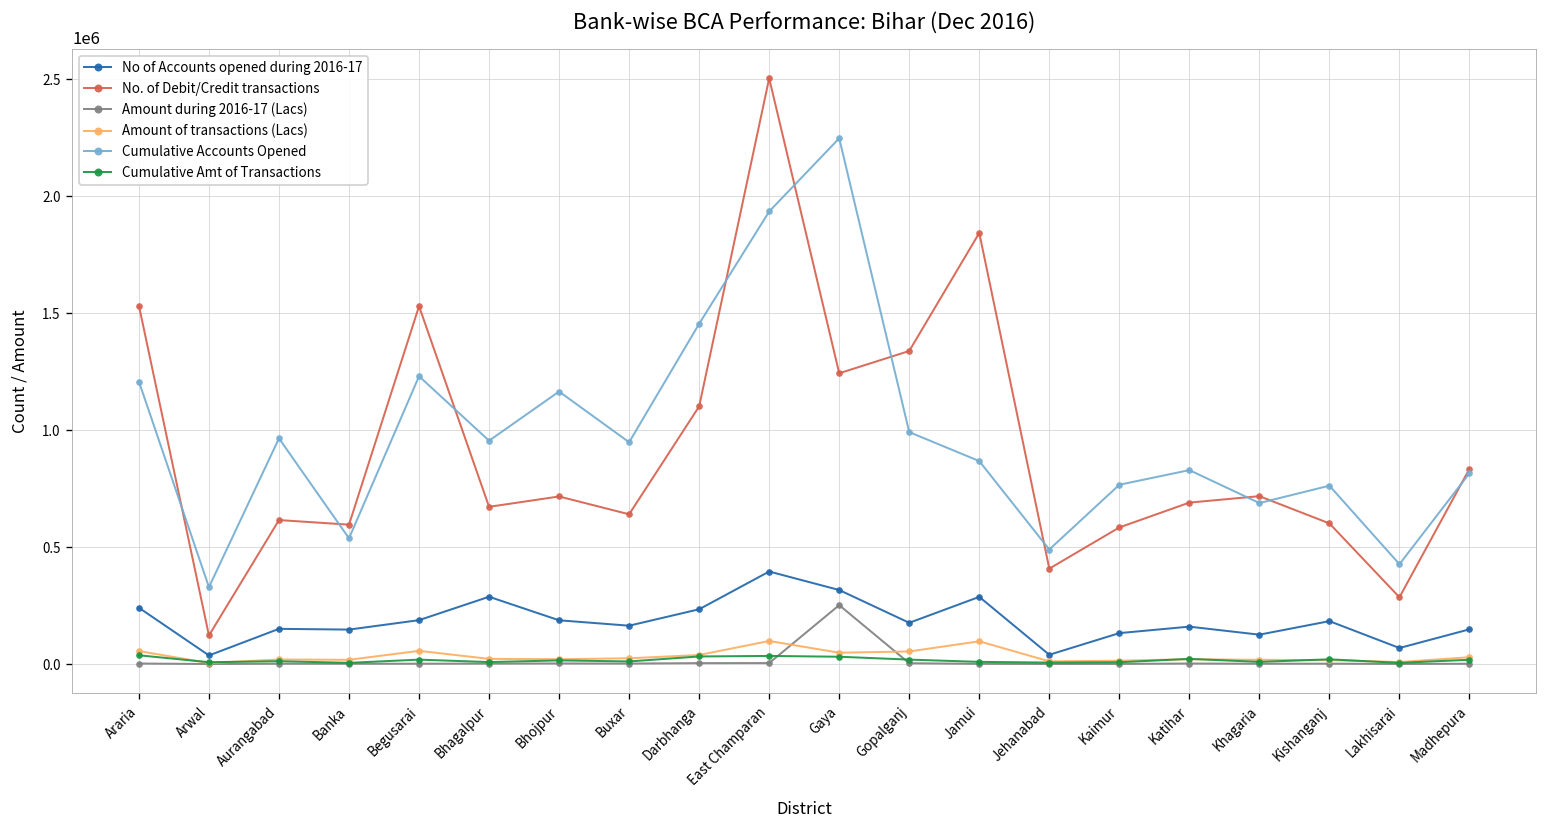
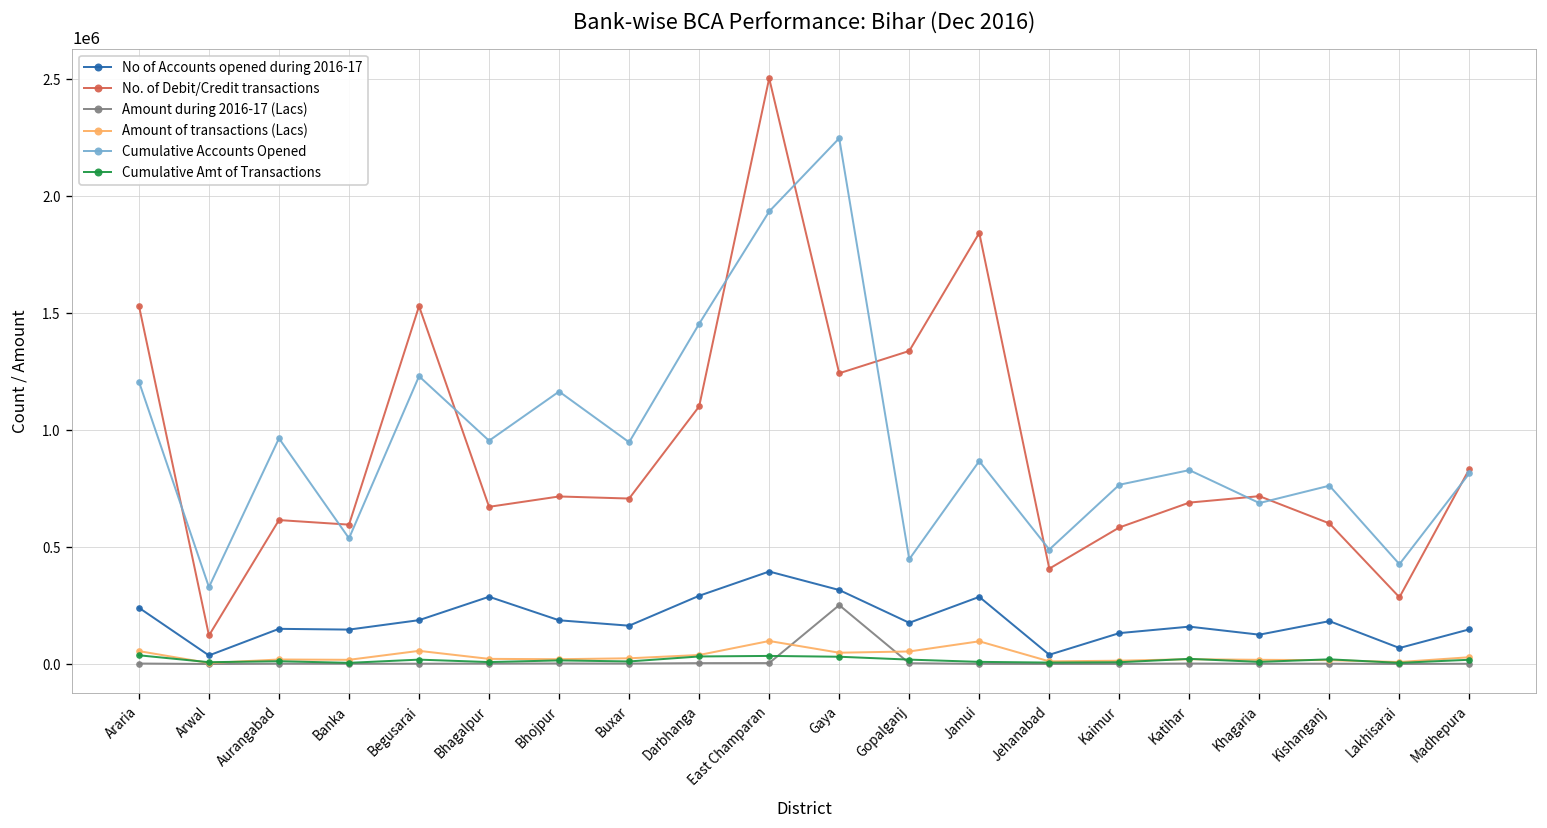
  {
    "No of Accounts opened during 2016-17": {
      "Araria": 240000,
      "Arwal": 40000,
      "Aurangabad": 150000,
      "Banka": 150000,
      "Begusarai": 190000,
      "Bhagalpur": 290000,
      "Bhojpur": 190000,
      "Buxar": 160000,
-     "Darbhanga": 230000,
+     "Darbhanga": 290000,
      "East Champaran": 400000,
      "Gaya": 320000,
      "Gopalganj": 180000,
      "Jamui": 290000,
      "Jehanabad": 40000,
      "Kaimur": 130000,
      "Katihar": 160000,
      "Khagaria": 130000,
      "Kishanganj": 180000,
      "Lakhisarai": 70000,
      "Madhepura": 150000
    },
    "No. of Debit/Credit transactions": {
      "Araria": 1530000,
      "Arwal": 120000,
      "Aurangabad": 620000,
      "Banka": 600000,
      "Begusarai": 1530000,
      "Bhagalpur": 670000,
      "Bhojpur": 720000,
-     "Buxar": 640000,
+     "Buxar": 710000,
      "Darbhanga": 1100000,
      "East Champaran": 2500000,
      "Gaya": 1240000,
      "Gopalganj": 1340000,
      "Jamui": 1840000,
      "Jehanabad": 410000,
      "Kaimur": 580000,
      "Katihar": 690000,
      "Khagaria": 720000,
      "Kishanganj": 600000,
      "Lakhisarai": 290000,
      "Madhepura": 840000
    },
    "Amount during 2016-17 (Lacs)": {
      "Araria": 0,
      "Begusarai": 0,
      "Bhojpur": 0,
      "Darbhanga": 0,
      "East Champaran": 0,
      "Gaya": 250000,
      "Gopalganj": 0,
      "Katihar": 0,
      "Kishanganj": 0,
      "Madhepura": 0
    },
    "Amount of transactions (Lacs)": {
      "Araria": 60000,
      "Banka": 20000,
      "Begusarai": 60000,
      "Bhagalpur": 20000,
      "Buxar": 30000,
      "East Champaran": 100000,
      "Gaya": 50000,
      "Gopalganj": 50000,
      "Jamui": 100000
    },
    "Cumulative Accounts Opened": {
      "Araria": 1210000,
      "Arwal": 330000,
      "Aurangabad": 970000,
      "Banka": 540000,
      "Begusarai": 1230000,
      "Bhagalpur": 960000,
      "Bhojpur": 1170000,
      "Buxar": 950000,
      "Darbhanga": 1450000,
      "East Champaran": 1930000,
      "Gaya": 2250000,
-     "Gopalganj": 990000,
+     "Gopalganj": 450000,
      "Jamui": 870000,
      "Jehanabad": 490000,
      "Kaimur": 770000,
      "Katihar": 830000,
      "Khagaria": 690000,
      "Kishanganj": 760000,
      "Lakhisarai": 430000,
      "Madhepura": 820000
    },
    "Cumulative Amt of Transactions": {
      "Araria": 40000,
      "Begusarai": 20000,
      "East Champaran": 40000,
      "Gaya": 30000,
      "Gopalganj": 20000
    }
  }
